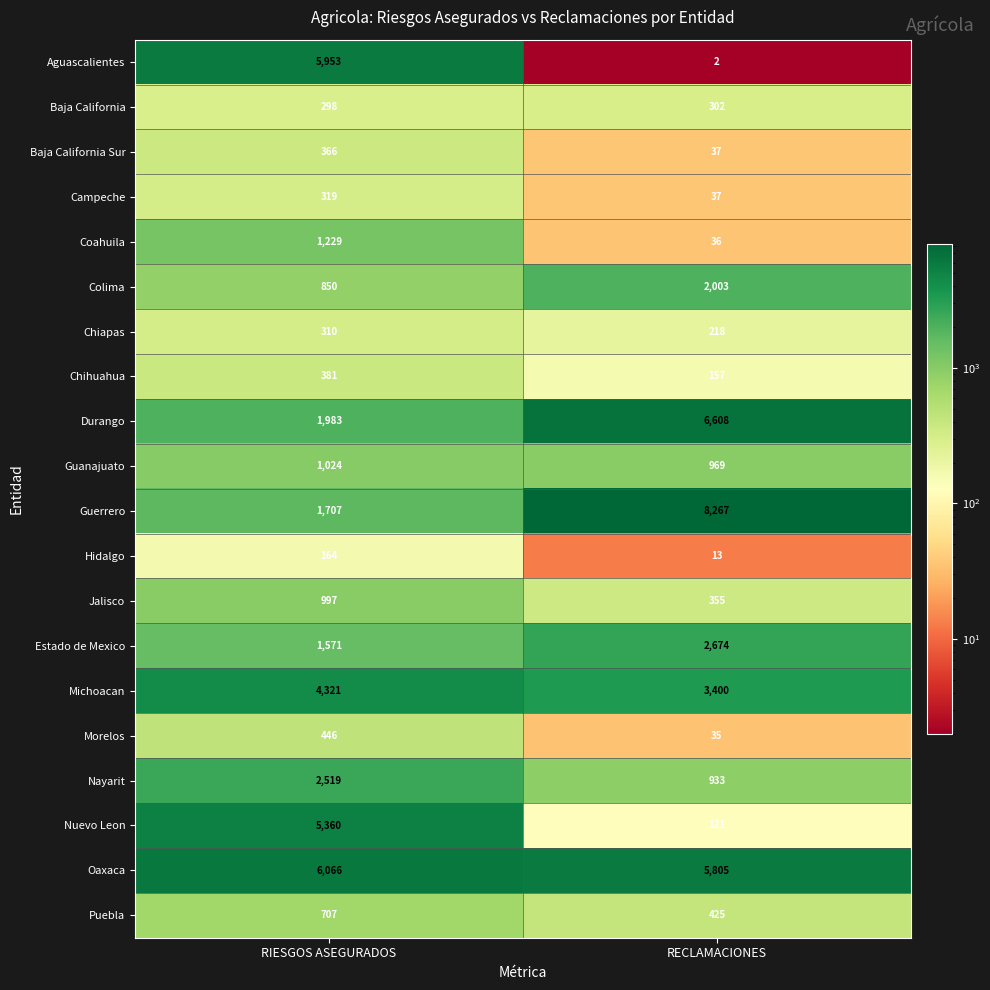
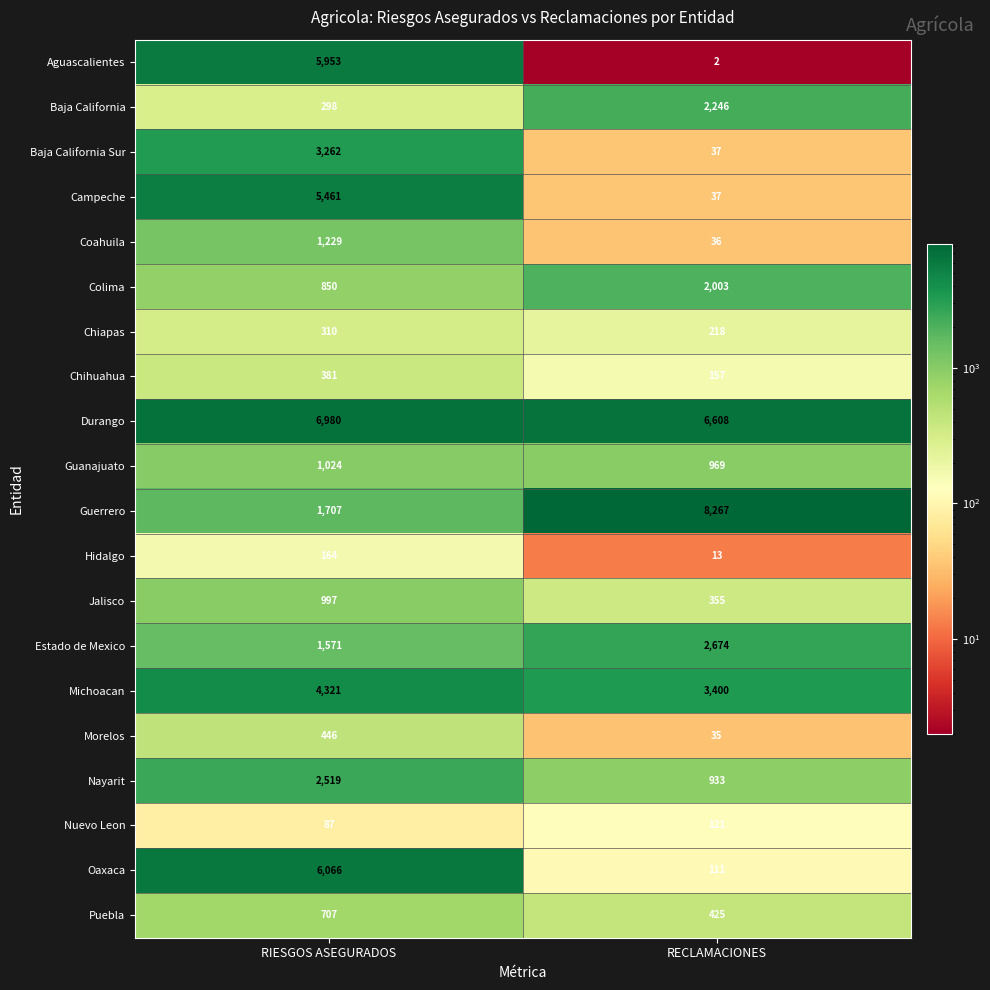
  {
    "Aguascalientes": {
      "RIESGOS ASEGURADOS": "5,953",
      "RECLAMACIONES": "2"
    },
    "Baja California": {
      "RIESGOS ASEGURADOS": "298",
-     "RECLAMACIONES": "302"
+     "RECLAMACIONES": "2,246"
    },
    "Baja California Sur": {
-     "RIESGOS ASEGURADOS": "366",
+     "RIESGOS ASEGURADOS": "3,262",
      "RECLAMACIONES": "37"
    },
    "Campeche": {
-     "RIESGOS ASEGURADOS": "319",
+     "RIESGOS ASEGURADOS": "5,461",
      "RECLAMACIONES": "37"
    },
    "Coahuila": {
      "RIESGOS ASEGURADOS": "1,229",
      "RECLAMACIONES": "36"
    },
    "Colima": {
      "RIESGOS ASEGURADOS": "850",
      "RECLAMACIONES": "2,003"
    },
    "Chiapas": {
      "RIESGOS ASEGURADOS": "310",
      "RECLAMACIONES": "218"
    },
    "Chihuahua": {
      "RIESGOS ASEGURADOS": "381",
      "RECLAMACIONES": "157"
    },
    "Durango": {
-     "RIESGOS ASEGURADOS": "1,983",
+     "RIESGOS ASEGURADOS": "6,980",
      "RECLAMACIONES": "6,608"
    },
    "Guanajuato": {
      "RIESGOS ASEGURADOS": "1,024",
      "RECLAMACIONES": "969"
    },
    "Guerrero": {
      "RIESGOS ASEGURADOS": "1,707",
      "RECLAMACIONES": "8,267"
    },
    "Hidalgo": {
      "RIESGOS ASEGURADOS": "164",
      "RECLAMACIONES": "13"
    },
    "Jalisco": {
      "RIESGOS ASEGURADOS": "997",
      "RECLAMACIONES": "355"
    },
    "Estado de Mexico": {
      "RIESGOS ASEGURADOS": "1,571",
      "RECLAMACIONES": "2,674"
    },
    "Michoacan": {
      "RIESGOS ASEGURADOS": "4,321",
      "RECLAMACIONES": "3,400"
    },
    "Morelos": {
      "RIESGOS ASEGURADOS": "446",
      "RECLAMACIONES": "35"
    },
    "Nayarit": {
      "RIESGOS ASEGURADOS": "2,519",
      "RECLAMACIONES": "933"
    },
    "Nuevo Leon": {
-     "RIESGOS ASEGURADOS": "5,360",
+     "RIESGOS ASEGURADOS": "87",
      "RECLAMACIONES": "121"
    },
    "Oaxaca": {
      "RIESGOS ASEGURADOS": "6,066",
-     "RECLAMACIONES": "5,805"
+     "RECLAMACIONES": "111"
    },
    "Puebla": {
      "RIESGOS ASEGURADOS": "707",
      "RECLAMACIONES": "425"
    }
  }
